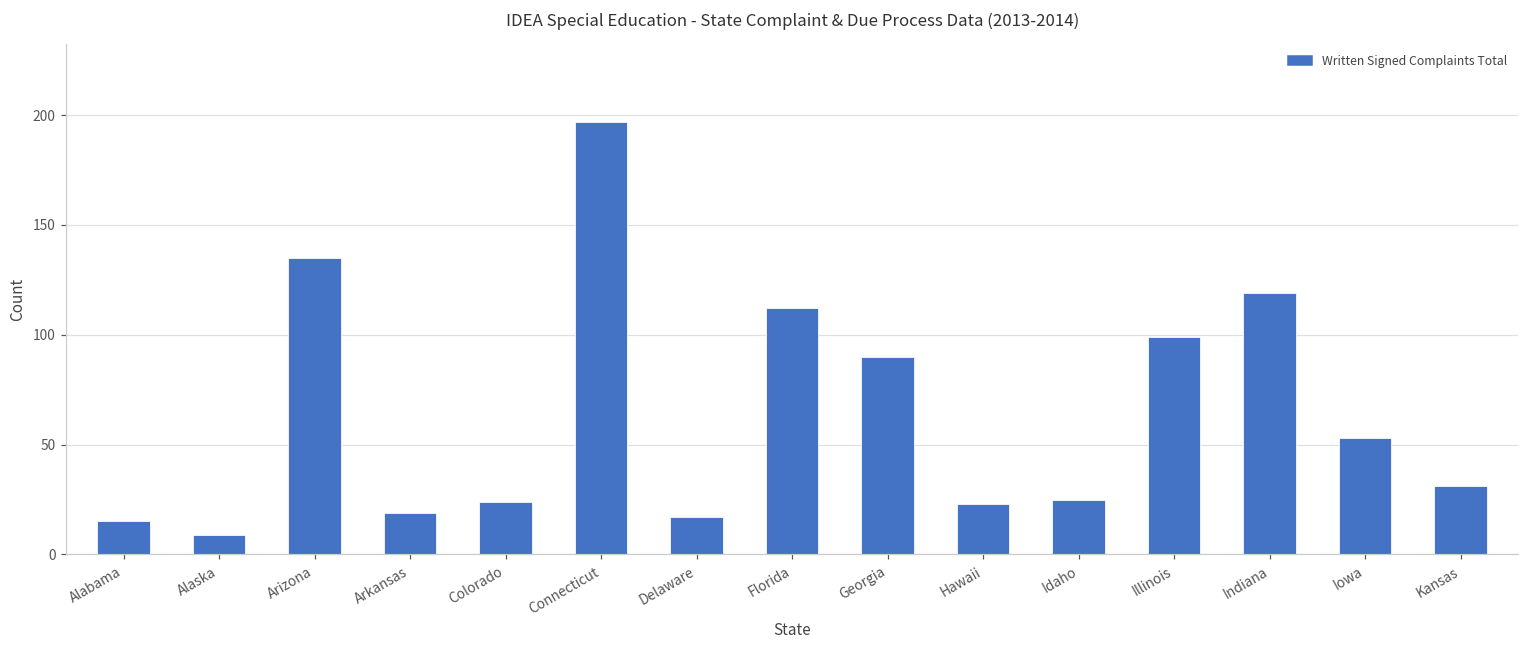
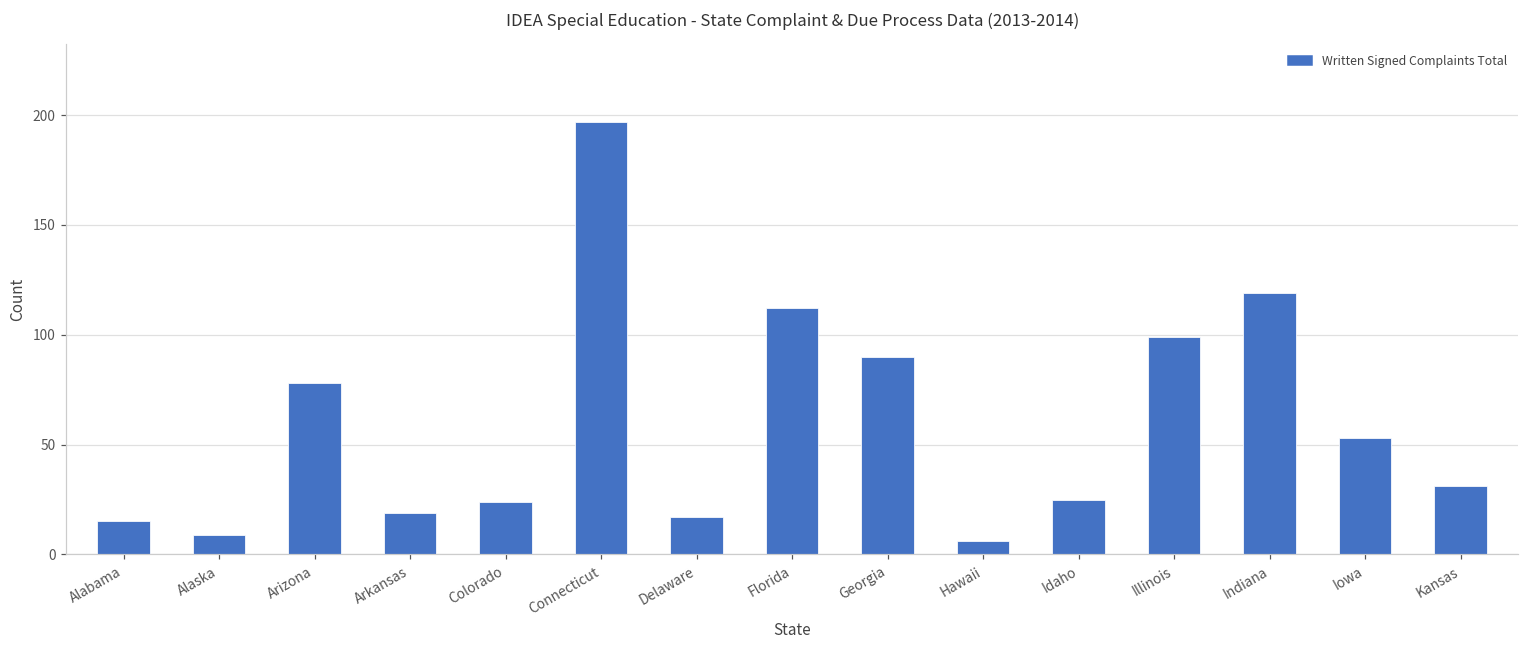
  {
    "Alabama": 15,
    "Alaska": 9,
-   "Arizona": 135,
+   "Arizona": 78,
    "Arkansas": 19,
    "Colorado": 24,
    "Connecticut": 197,
    "Delaware": 17,
    "Florida": 112,
    "Georgia": 90,
-   "Hawaii": 23,
+   "Hawaii": 6,
    "Idaho": 25,
    "Illinois": 99,
    "Indiana": 119,
    "Iowa": 53,
    "Kansas": 31
  }
